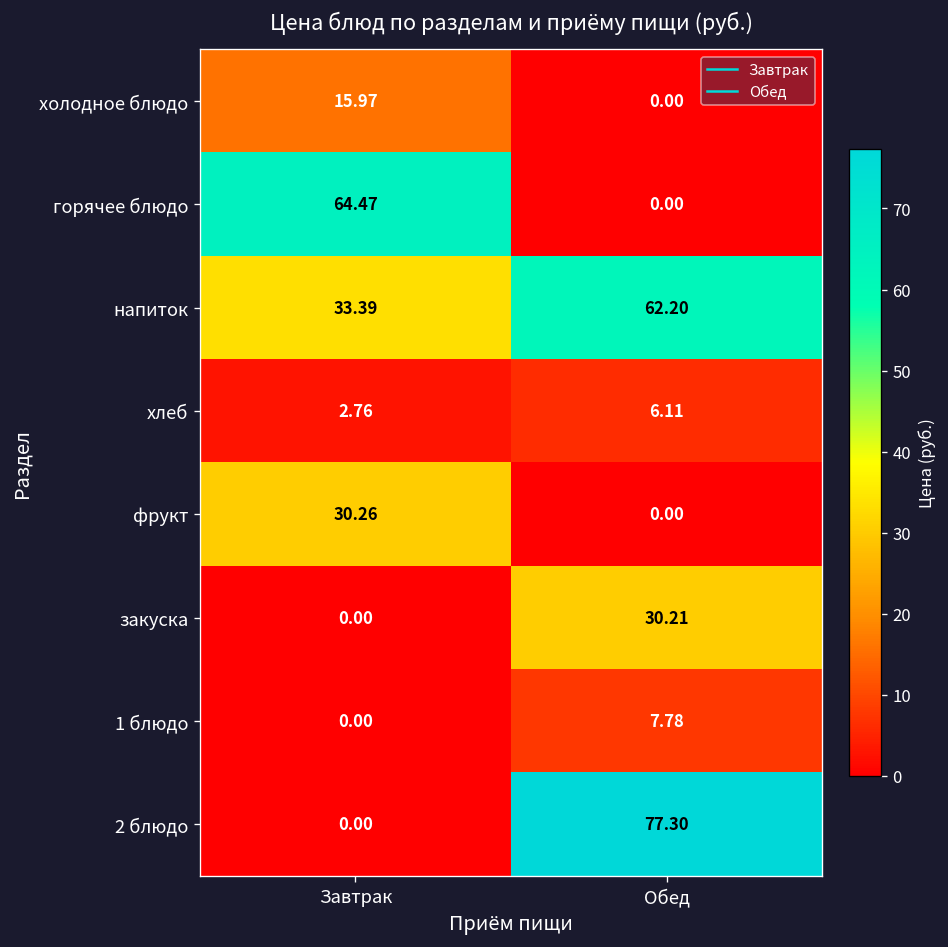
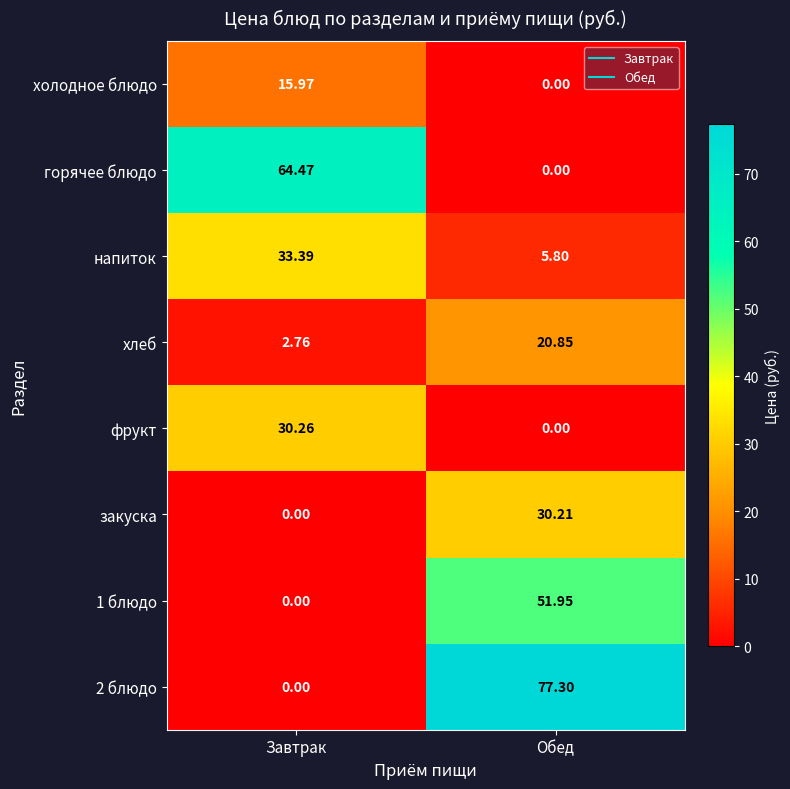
  {
    "холодное блюдо": {
      "Завтрак": 15.97,
      "Обед": 0.00
    },
    "горячее блюдо": {
      "Завтрак": 64.47,
      "Обед": 0.00
    },
    "напиток": {
      "Завтрак": 33.39,
-     "Обед": 62.20
+     "Обед": 5.80
    },
    "хлеб": {
      "Завтрак": 2.76,
-     "Обед": 6.11
+     "Обед": 20.85
    },
    "фрукт": {
      "Завтрак": 30.26,
      "Обед": 0.00
    },
    "закуска": {
      "Завтрак": 0.00,
      "Обед": 30.21
    },
    "1 блюдо": {
      "Завтрак": 0.00,
-     "Обед": 7.78
+     "Обед": 51.95
    },
    "2 блюдо": {
      "Завтрак": 0.00,
      "Обед": 77.30
    }
  }
